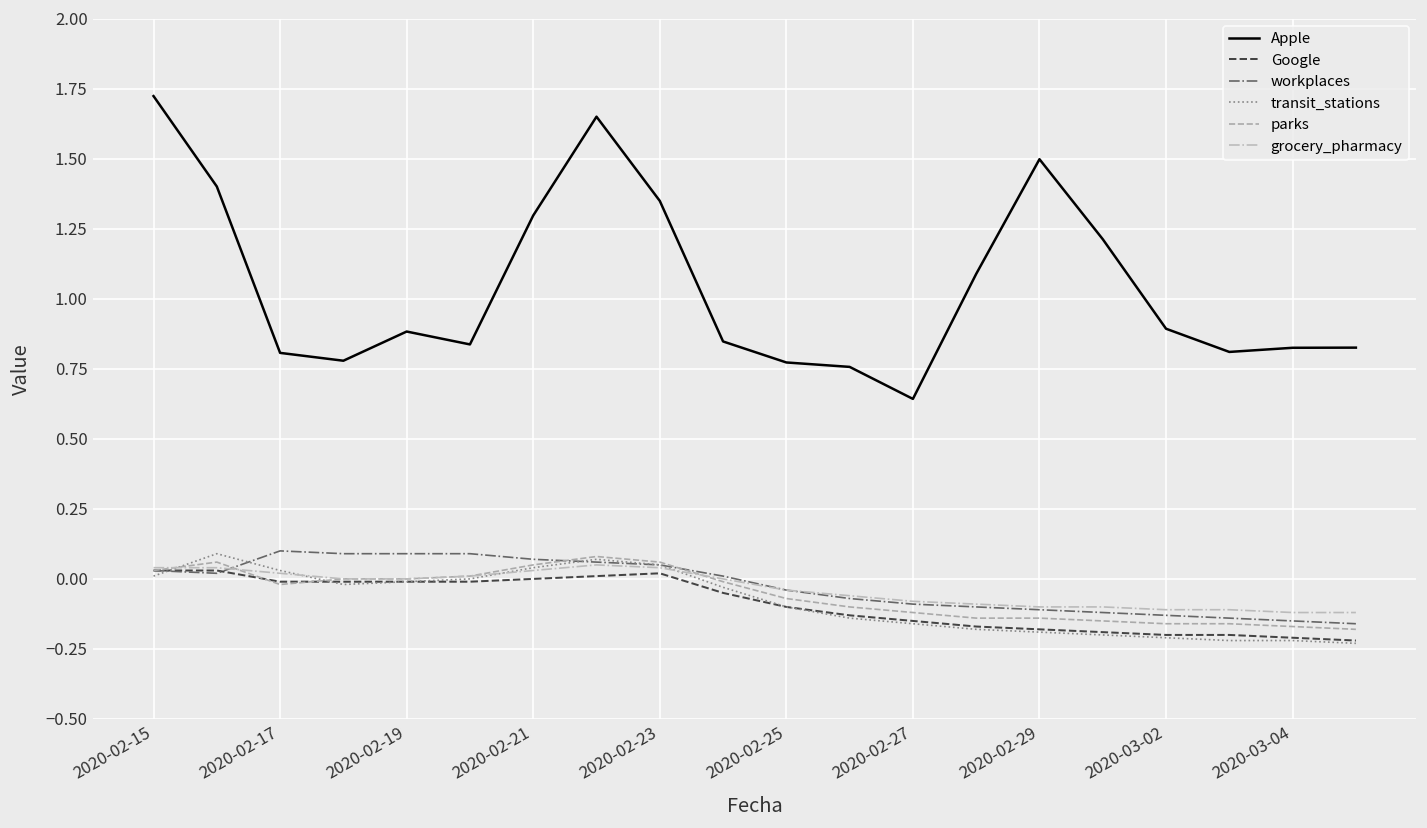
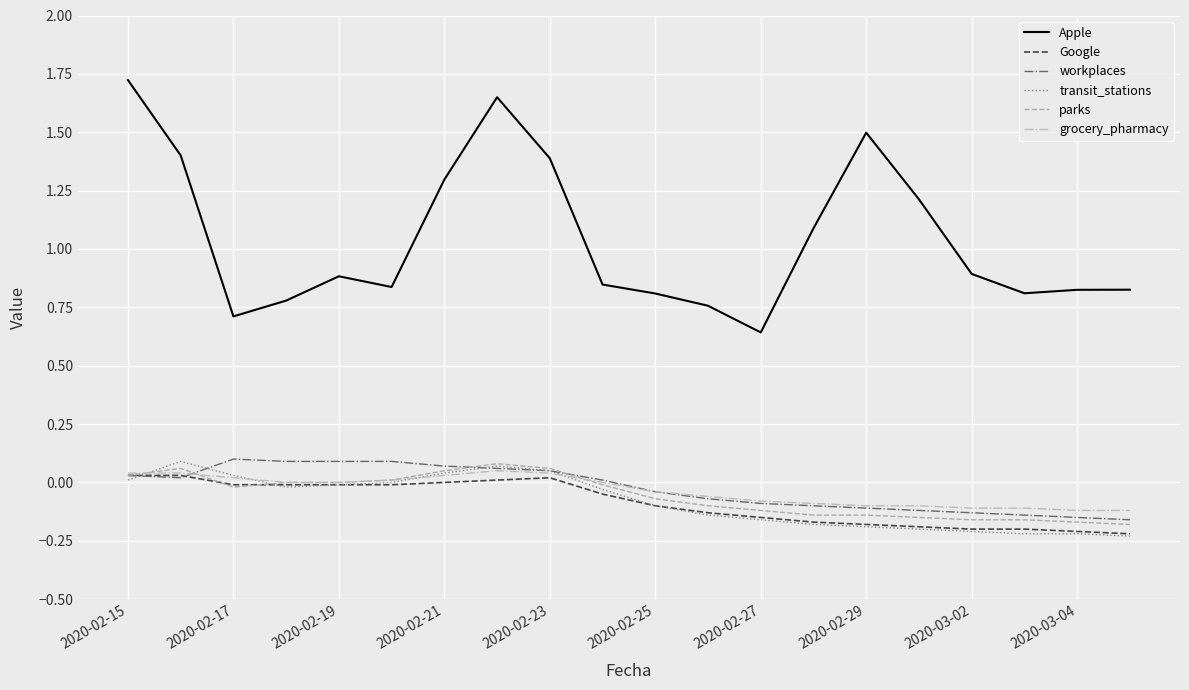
  {
    "Apple": {
      "2020-02-15": 1.72,
-     "2020-02-17": 0.81,
+     "2020-02-17": 0.71,
      "2020-02-19": 0.88,
      "2020-02-21": 1.30,
-     "2020-02-23": 1.35,
-     "2020-02-25": 0.77,
+     "2020-02-23": 1.39,
+     "2020-02-25": 0.81,
      "2020-02-27": 0.64,
      "2020-02-29": 1.50,
      "2020-03-02": 0.89,
      "2020-03-04": 0.83
    }
  }
